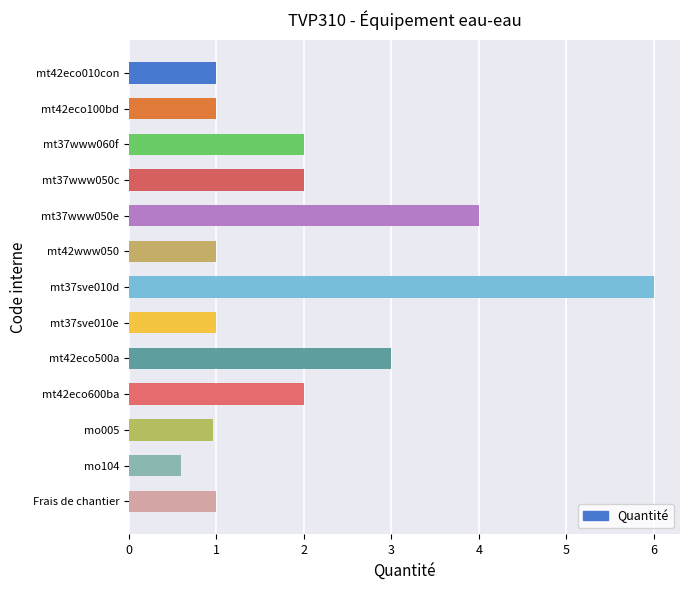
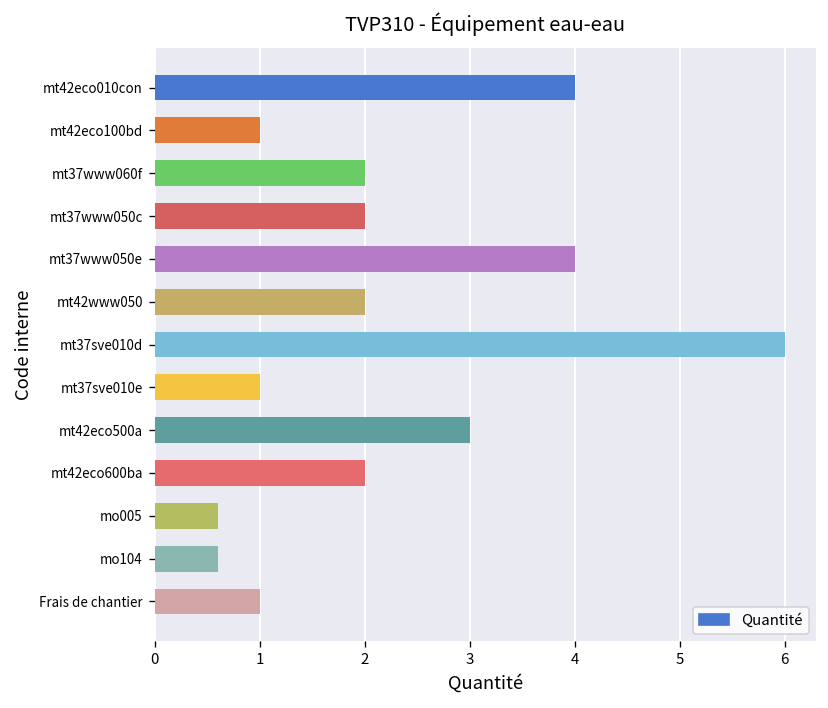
  {
-   "mt42eco010con": 1,
+   "mt42eco010con": 4,
    "mt42eco100bd": 1.0,
    "mt37www060f": 2.0,
    "mt37www050c": 2.0,
    "mt37www050e": 4.0,
-   "mt42www050": 1,
+   "mt42www050": 2,
    "mt37sve010d": 6.0,
    "mt37sve010e": 1.0,
    "mt42eco500a": 3.0,
    "mt42eco600ba": 2.0,
-   "mo005": 1.0,
+   "mo005": 0.6,
    "mo104": 0.6,
    "Frais de chantier": 1.0
  }
